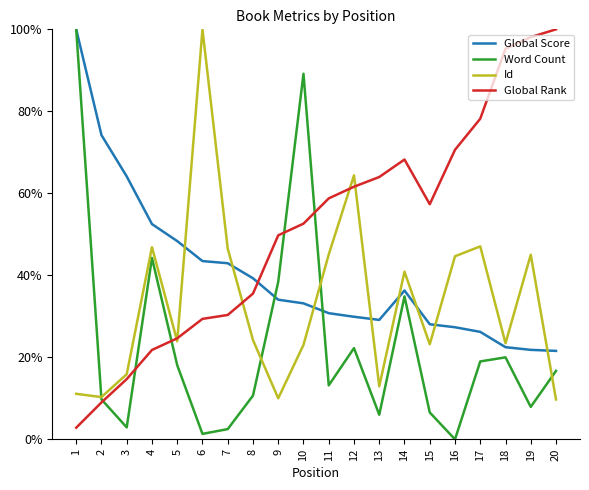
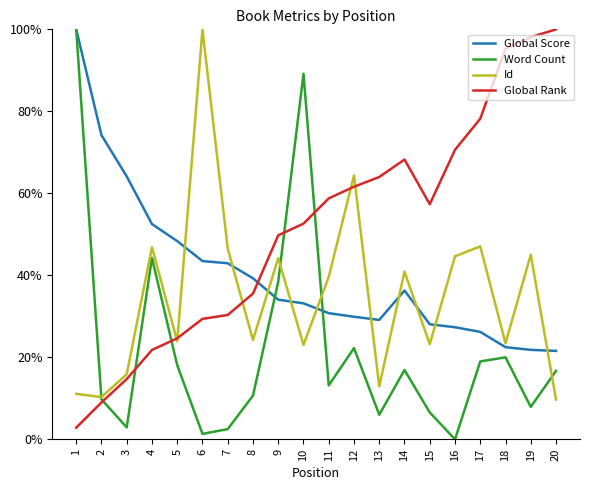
  {
    "Global Score": {
      "2": "74%",
      "3": "64%",
      "4": "53%",
      "5": "48%",
      "6": "43%",
      "7": "43%",
      "8": "39%",
      "9": "34%",
      "10": "33%",
      "11": "31%",
      "12": "30%",
      "13": "29%",
      "14": "36%",
      "15": "28%",
      "16": "27%",
      "17": "26%",
      "18": "22%",
      "19": "22%",
      "20": "22%"
    },
    "Word Count": {
      "3": "3%",
      "4": "44%",
      "5": "18%",
      "6": "1%",
      "7": "3%",
      "8": "11%",
      "9": "38%",
      "10": "89%",
      "11": "13%",
      "12": "22%",
      "13": "6%",
-     "14": "35%",
+     "14": "17%",
      "15": "7%",
      "16": "0%",
      "17": "19%",
      "18": "20%",
      "19": "8%",
      "20": "17%"
    },
    "Id": {
      "1": "11%",
      "3": "16%",
      "4": "47%",
      "5": "24%",
      "6": "100%",
      "7": "47%",
      "8": "24%",
-     "9": "10%",
+     "9": "44%",
      "10": "23%",
-     "11": "45%",
+     "11": "40%",
      "12": "64%",
      "13": "13%",
      "14": "41%",
      "15": "23%",
      "16": "45%",
      "17": "47%",
      "18": "23%",
      "19": "45%",
      "20": "10%"
    },
    "Global Rank": {
      "1": "3%",
      "2": "9%",
      "3": "15%",
      "4": "22%",
      "5": "25%",
      "6": "29%",
      "7": "30%",
      "8": "36%",
      "9": "50%",
      "10": "53%",
      "11": "59%",
      "12": "62%",
      "13": "64%",
      "14": "68%",
      "15": "57%",
      "16": "71%",
      "17": "78%",
      "20": "100%"
    }
  }
